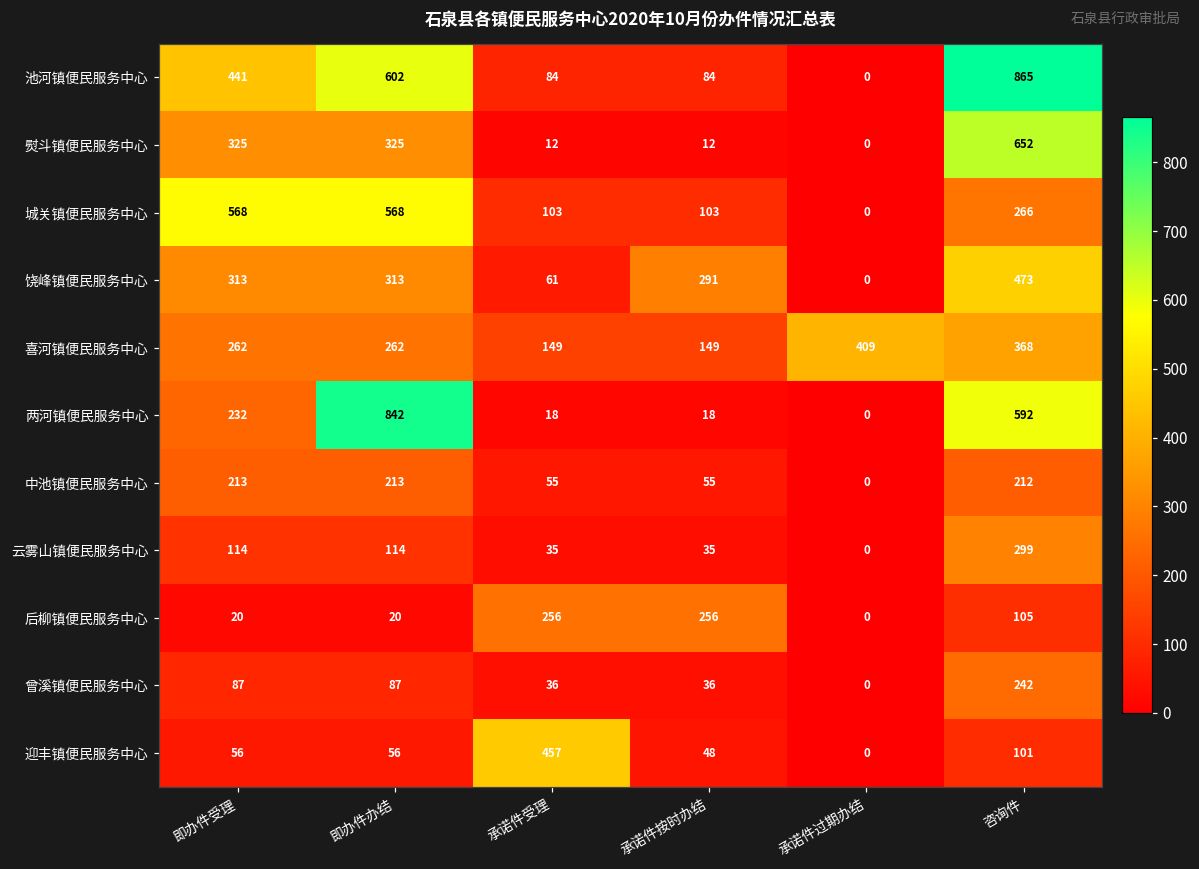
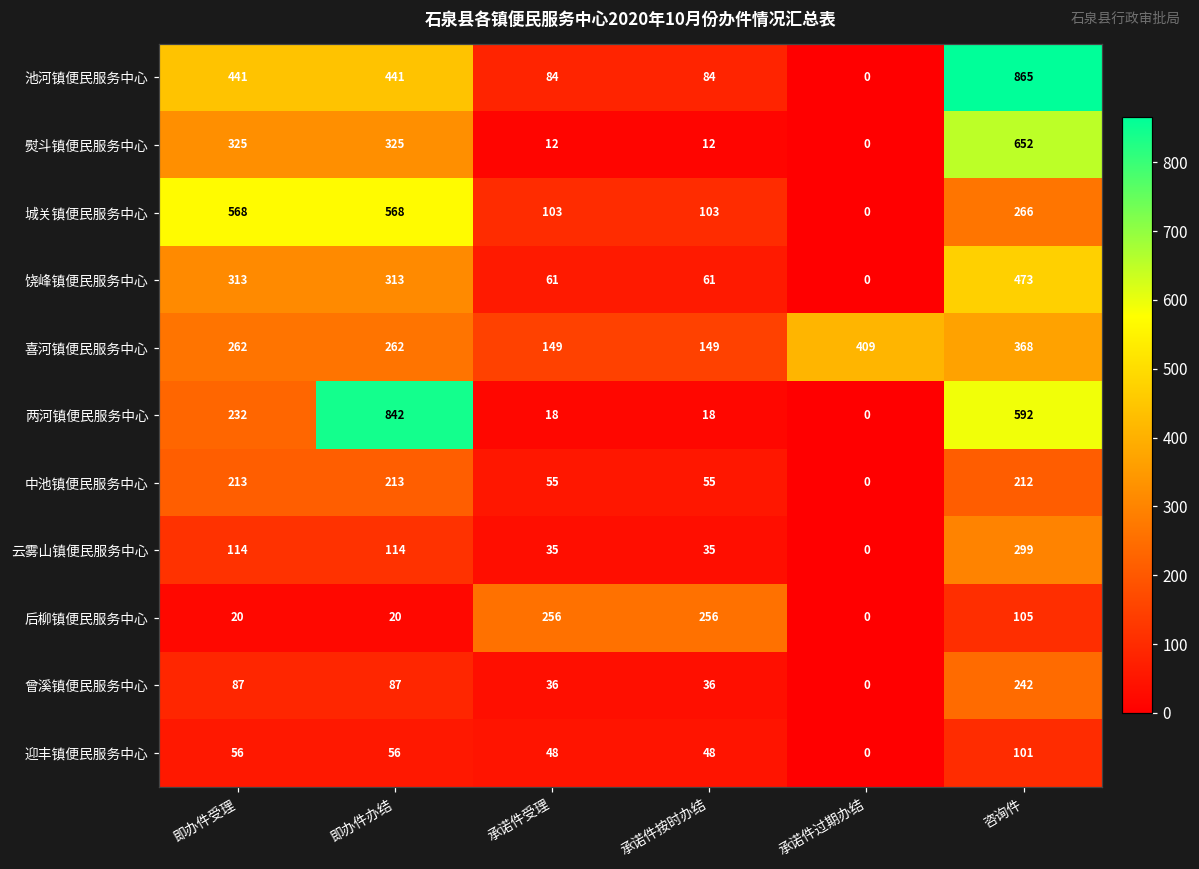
  {
    "池河镇便民服务中心": {
      "即办件受理": 441,
-     "即办件办结": 602,
+     "即办件办结": 441,
      "承诺件受理": 84,
      "承诺件按时办结": 84,
      "承诺件过期办结": 0,
      "咨询件": 865
    },
    "熨斗镇便民服务中心": {
      "即办件受理": 325,
      "即办件办结": 325,
      "承诺件受理": 12,
      "承诺件按时办结": 12,
      "承诺件过期办结": 0,
      "咨询件": 652
    },
    "城关镇便民服务中心": {
      "即办件受理": 568,
      "即办件办结": 568,
      "承诺件受理": 103,
      "承诺件按时办结": 103,
      "承诺件过期办结": 0,
      "咨询件": 266
    },
    "饶峰镇便民服务中心": {
      "即办件受理": 313,
      "即办件办结": 313,
      "承诺件受理": 61,
-     "承诺件按时办结": 291,
+     "承诺件按时办结": 61,
      "承诺件过期办结": 0,
      "咨询件": 473
    },
    "喜河镇便民服务中心": {
      "即办件受理": 262,
      "即办件办结": 262,
      "承诺件受理": 149,
      "承诺件按时办结": 149,
      "承诺件过期办结": 409,
      "咨询件": 368
    },
    "两河镇便民服务中心": {
      "即办件受理": 232,
      "即办件办结": 842,
      "承诺件受理": 18,
      "承诺件按时办结": 18,
      "承诺件过期办结": 0,
      "咨询件": 592
    },
    "中池镇便民服务中心": {
      "即办件受理": 213,
      "即办件办结": 213,
      "承诺件受理": 55,
      "承诺件按时办结": 55,
      "承诺件过期办结": 0,
      "咨询件": 212
    },
    "云雾山镇便民服务中心": {
      "即办件受理": 114,
      "即办件办结": 114,
      "承诺件受理": 35,
      "承诺件按时办结": 35,
      "承诺件过期办结": 0,
      "咨询件": 299
    },
    "后柳镇便民服务中心": {
      "即办件受理": 20,
      "即办件办结": 20,
      "承诺件受理": 256,
      "承诺件按时办结": 256,
      "承诺件过期办结": 0,
      "咨询件": 105
    },
    "曾溪镇便民服务中心": {
      "即办件受理": 87,
      "即办件办结": 87,
      "承诺件受理": 36,
      "承诺件按时办结": 36,
      "承诺件过期办结": 0,
      "咨询件": 242
    },
    "迎丰镇便民服务中心": {
      "即办件受理": 56,
      "即办件办结": 56,
-     "承诺件受理": 457,
+     "承诺件受理": 48,
      "承诺件按时办结": 48,
      "承诺件过期办结": 0,
      "咨询件": 101
    }
  }
